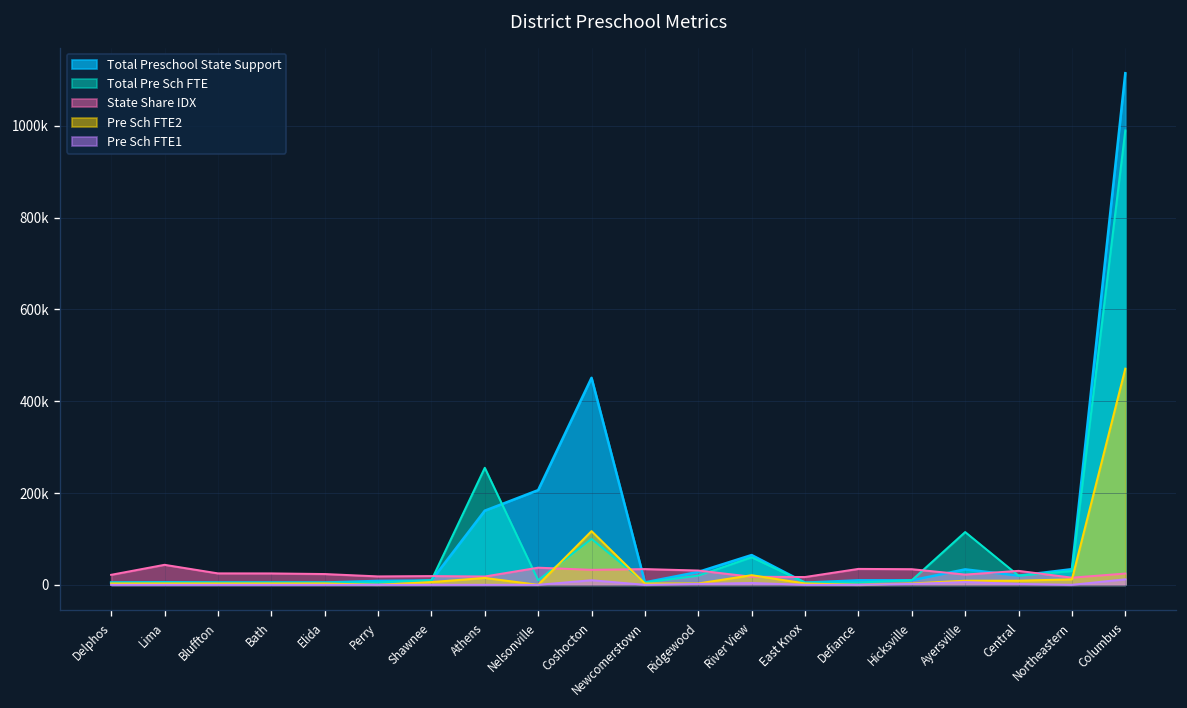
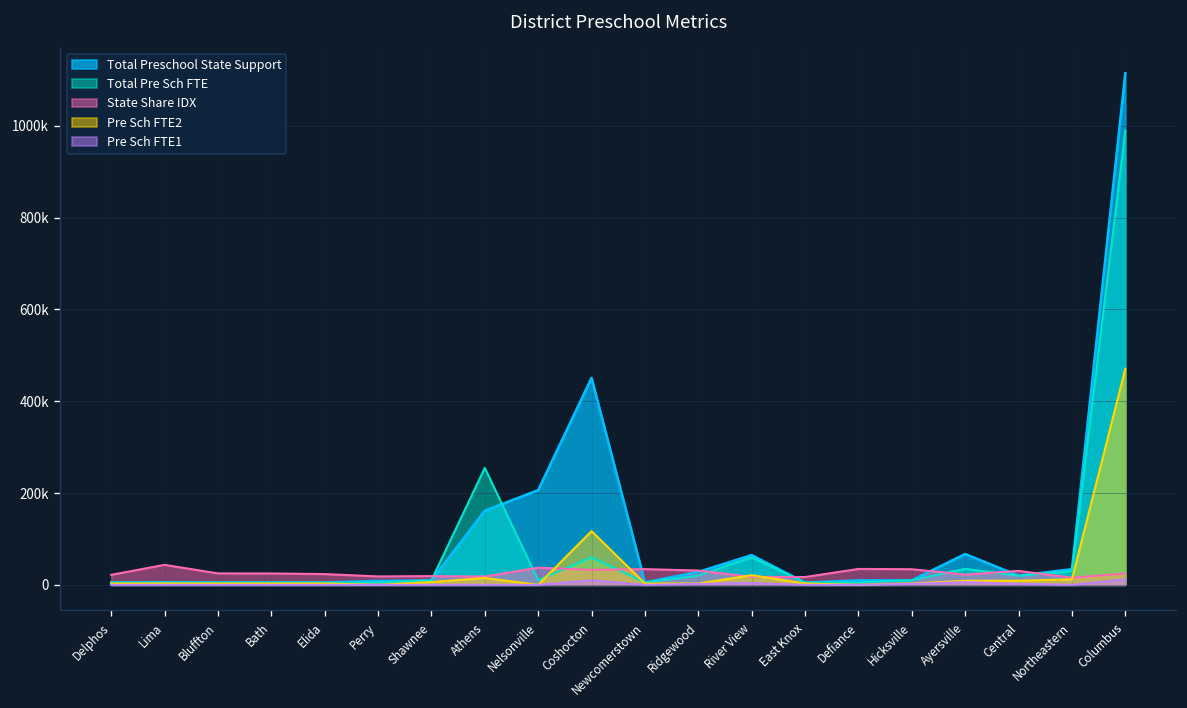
  {
    "Total Preschool State Support": {
      "Athens": 160000,
      "Nelsonville": 210000,
      "Coshocton": 450000,
-     "Ayersville": 30000,
+     "Ayersville": 70000,
      "Columbus": 1110000
    },
    "Total Pre Sch FTE": {
      "Athens": 260000,
      "Nelsonville": 10000,
-     "Coshocton": 100000,
+     "Coshocton": 60000,
      "Ridgewood": 20000,
-     "Ayersville": 120000,
+     "Ayersville": 40000,
      "Columbus": 990000
    },
    "State Share IDX": {
      "Delphos": 20000,
      "Lima": 40000,
      "Bluffton": 20000,
      "Bath": 20000,
      "Elida": 20000,
      "Perry": 20000,
      "Shawnee": 20000,
      "Nelsonville": 40000,
      "Coshocton": 30000,
      "Newcomerstown": 30000,
      "East Knox": 20000,
      "Defiance": 30000,
      "Hicksville": 30000,
      "Ayersville": 20000,
      "Central": 30000,
      "Columbus": 20000
    },
    "Pre Sch FTE2": {
      "Coshocton": 120000,
      "Central": 10000,
      "Columbus": 470000
    },
    "Pre Sch FTE1": {
      "Athens": 0,
      "Coshocton": 10000,
      "River View": 0,
      "Central": 0,
      "Northeastern": 0,
      "Columbus": 10000
    }
  }
